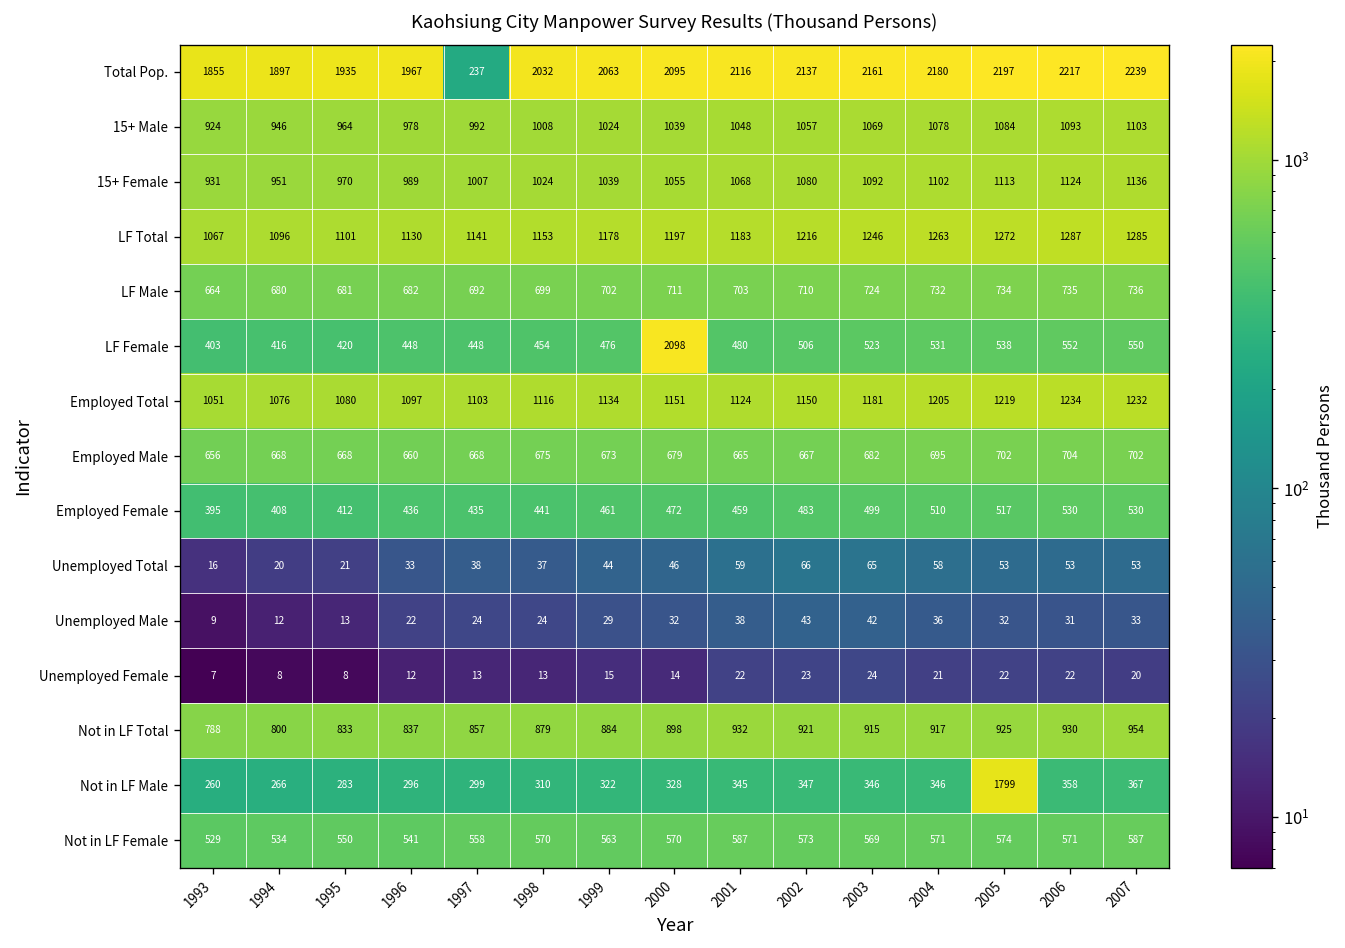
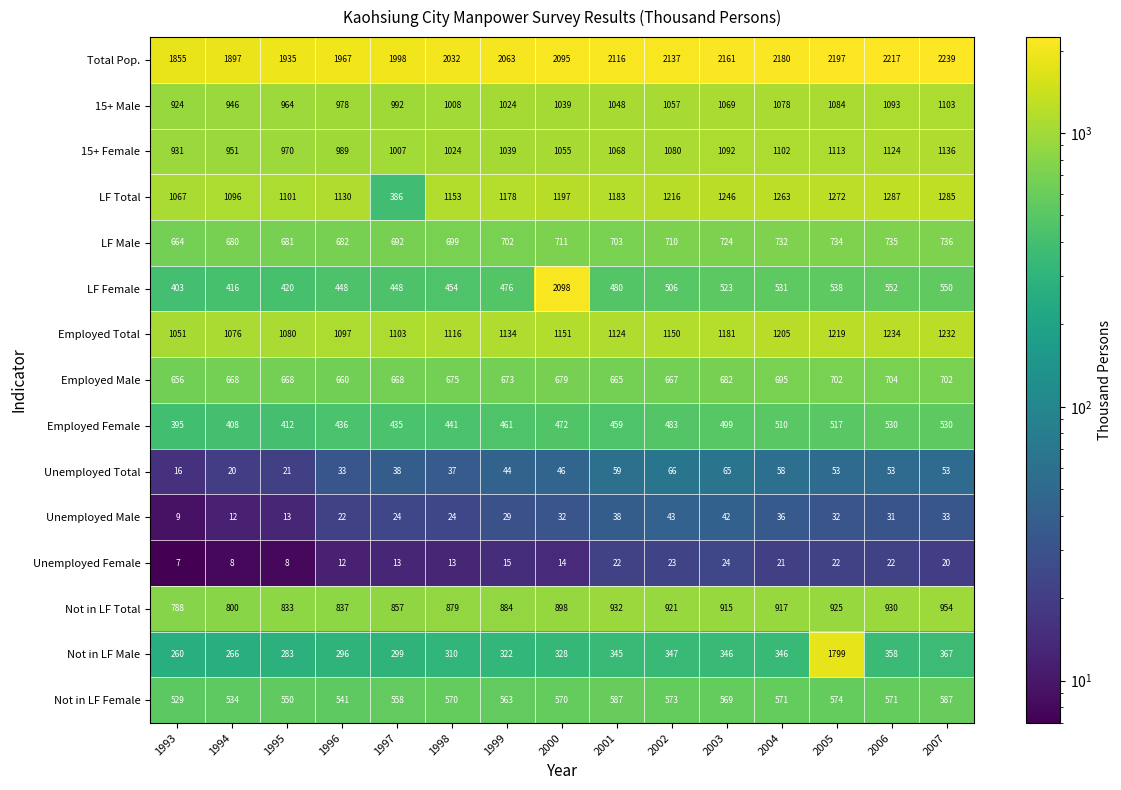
  {
    "Total Pop.": {
      "1993": 1855,
      "1994": 1897,
      "1995": 1935,
      "1996": 1967,
-     "1997": 237,
+     "1997": 1998,
      "1998": 2032,
      "1999": 2063,
      "2000": 2095,
      "2001": 2116,
      "2002": 2137,
      "2003": 2161,
      "2004": 2180,
      "2005": 2197,
      "2006": 2217,
      "2007": 2239
    },
    "LF Total": {
      "1993": 1067,
      "1994": 1096,
      "1995": 1101,
      "1996": 1130,
-     "1997": 1141,
+     "1997": 386,
      "1998": 1153,
      "1999": 1178,
      "2000": 1197,
      "2001": 1183,
      "2002": 1216,
      "2003": 1246,
      "2004": 1263,
      "2005": 1272,
      "2006": 1287,
      "2007": 1285
    }
  }
